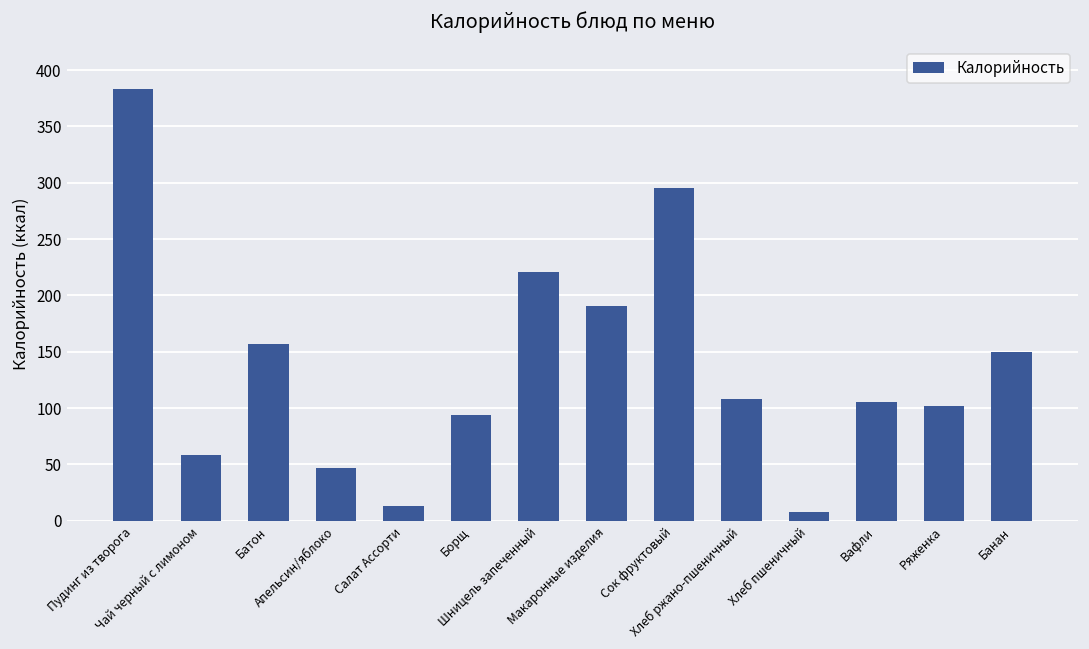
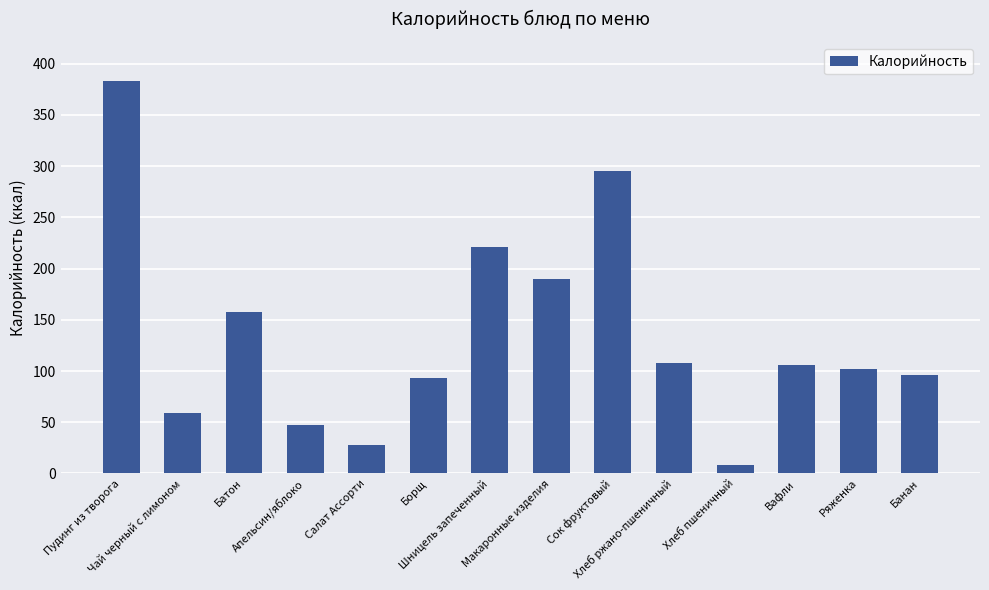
  {
    "Пудинг из творога": 383,
    "Чай черный с лимоном": 59,
    "Батон": 157,
    "Апельсин/яблоко": 47,
-   "Салат Ассорти": 13,
+   "Салат Ассорти": 28,
    "Борщ": 94,
    "Шницель запеченный": 221,
    "Макаронные изделия": 190,
    "Сок фруктовый": 295,
    "Хлеб ржано-пшеничный": 108,
    "Хлеб пшеничный": 8,
    "Вафли": 105,
    "Ряженка": 102,
-   "Банан": 150
+   "Банан": 96
  }
